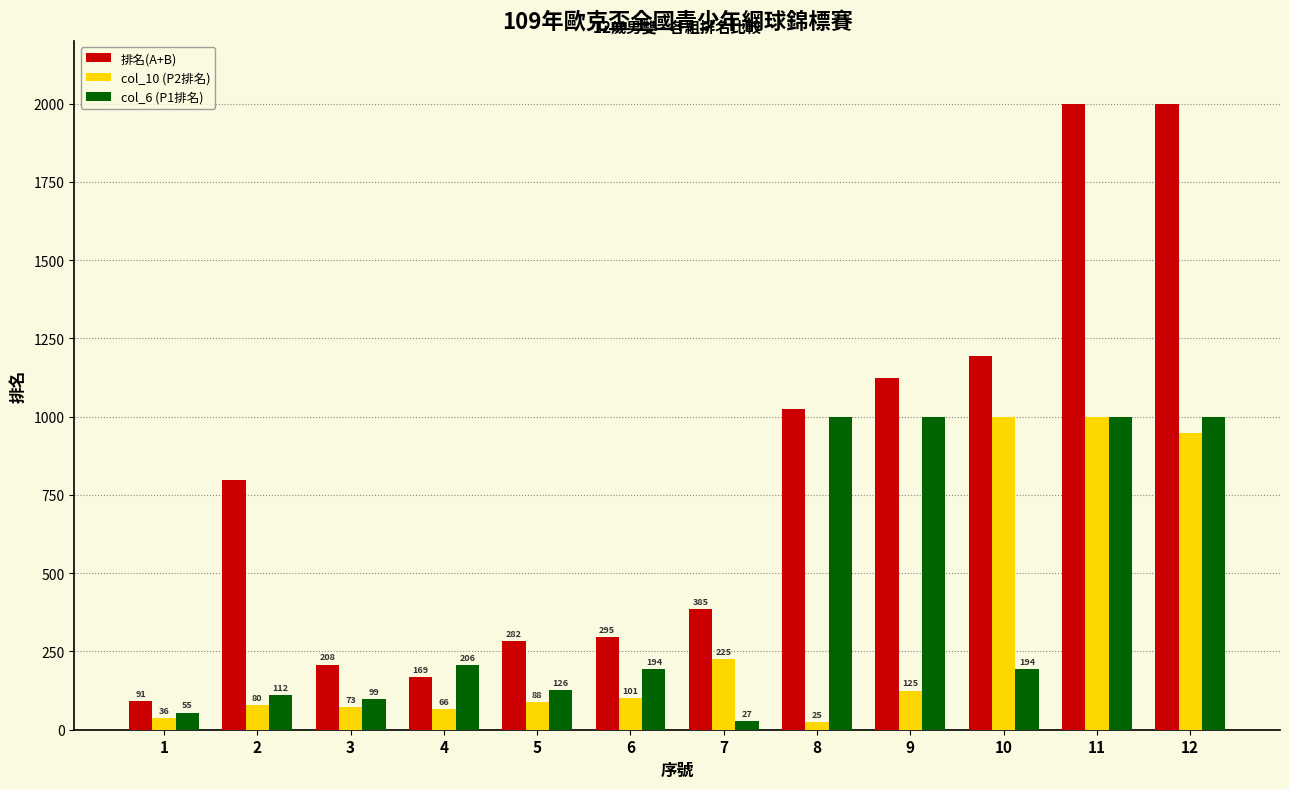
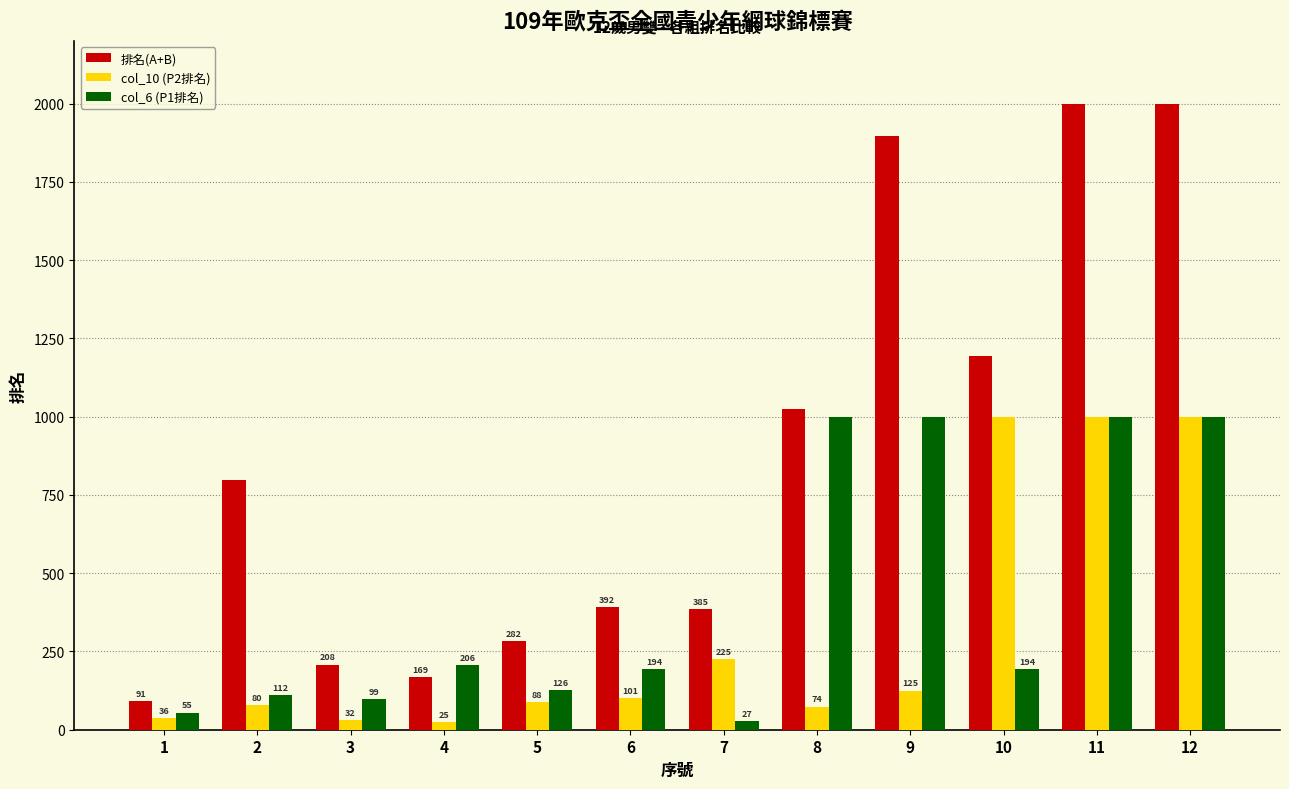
  {
    "排名(A+B)": {
      "1": 91,
      "3": 208,
      "4": 169,
      "5": 282,
-     "6": 295,
+     "6": 392,
      "7": 385,
-     "9": 1120
+     "9": 1900
    },
    "col_10 (P2排名)": {
      "1": 36,
      "2": 80,
-     "3": 73,
-     "4": 66,
+     "3": 32,
+     "4": 25,
      "5": 88,
      "6": 101,
      "7": 225,
-     "8": 25,
+     "8": 74,
      "9": 125,
-     "12": 950
+     "12": 1000
    },
    "col_6 (P1排名)": {
      "1": 55,
      "2": 112,
      "3": 99,
      "4": 206,
      "5": 126,
      "6": 194,
      "7": 27,
      "10": 194
    }
  }
